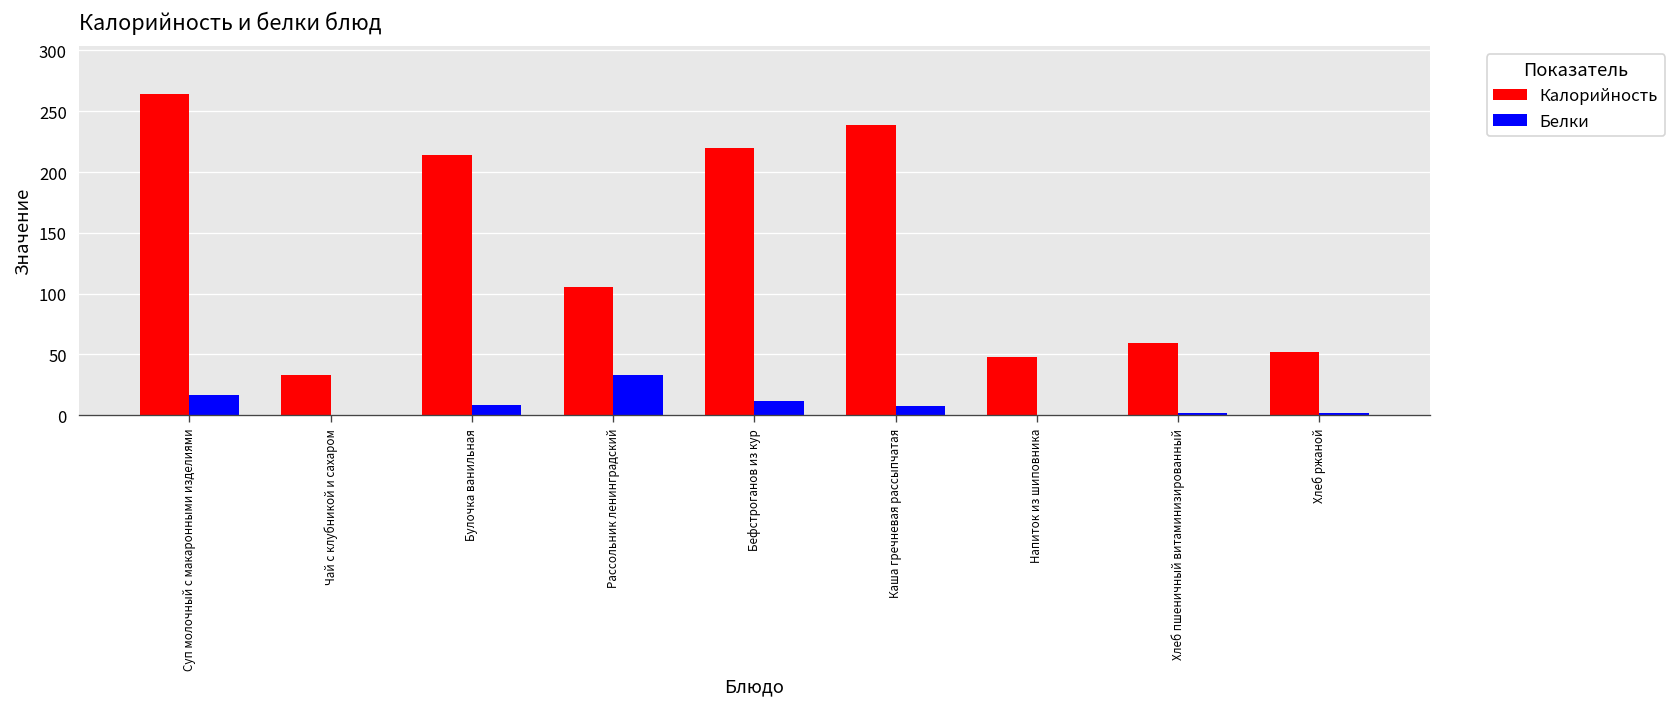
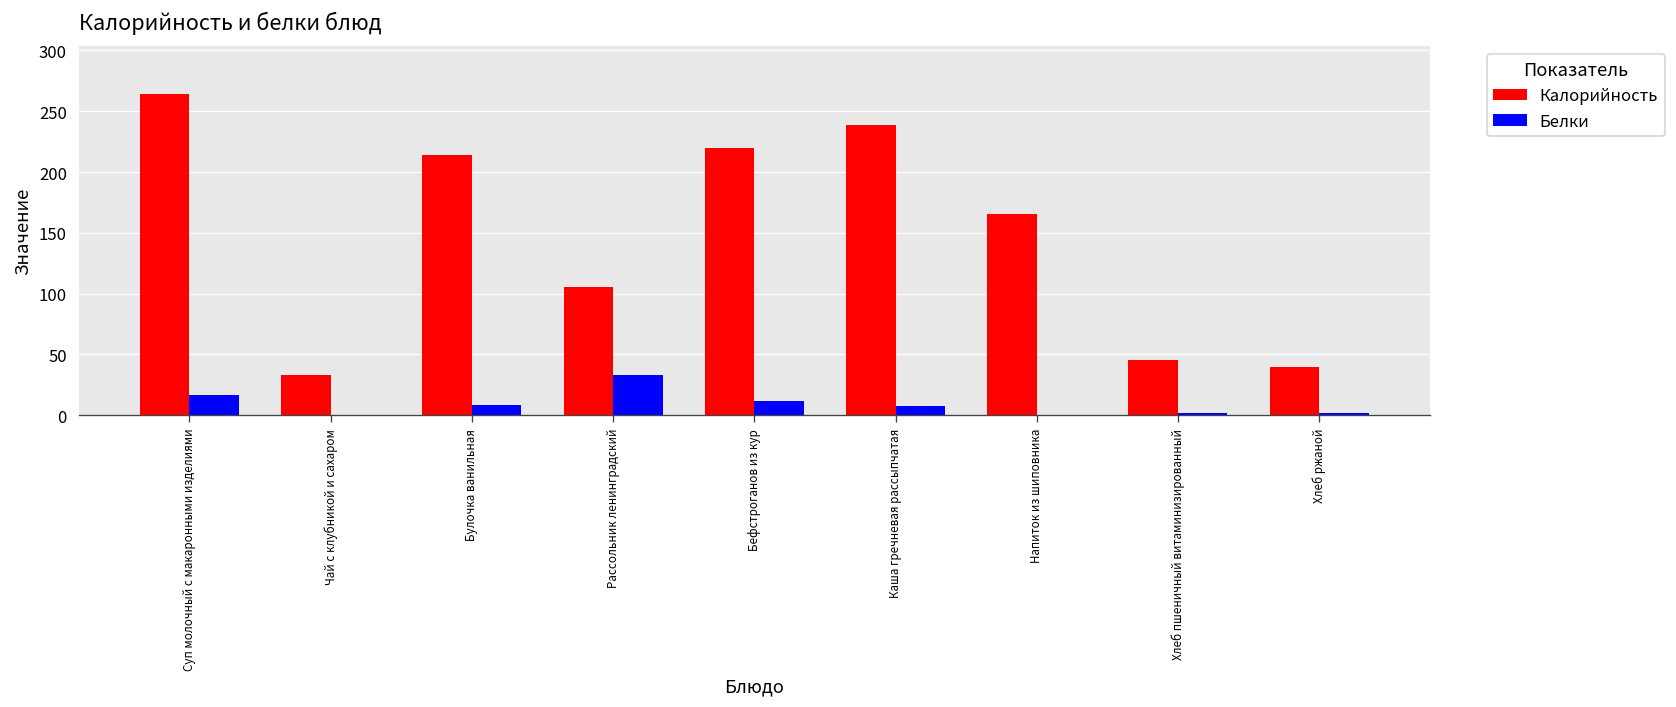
  {
    "Калорийность": {
      "Суп молочный с макаронными изделиями": 264,
      "Чай с клубникой и сахаром": 33,
      "Булочка ванильная": 214,
      "Рассольник ленинградский": 105,
      "Бефстроганов из кур": 220,
      "Каша гречневая рассыпчатая": 238,
-     "Напиток из шиповника": 48,
-     "Хлеб пшеничный витаминизированный": 60,
-     "Хлеб ржаной": 52
+     "Напиток из шиповника": 166,
+     "Хлеб пшеничный витаминизированный": 46,
+     "Хлеб ржаной": 40
    },
    "Белки": {
      "Суп молочный с макаронными изделиями": 17,
      "Булочка ванильная": 9,
      "Рассольник ленинградский": 33,
      "Бефстроганов из кур": 12,
      "Каша гречневая рассыпчатая": 8
    }
  }
